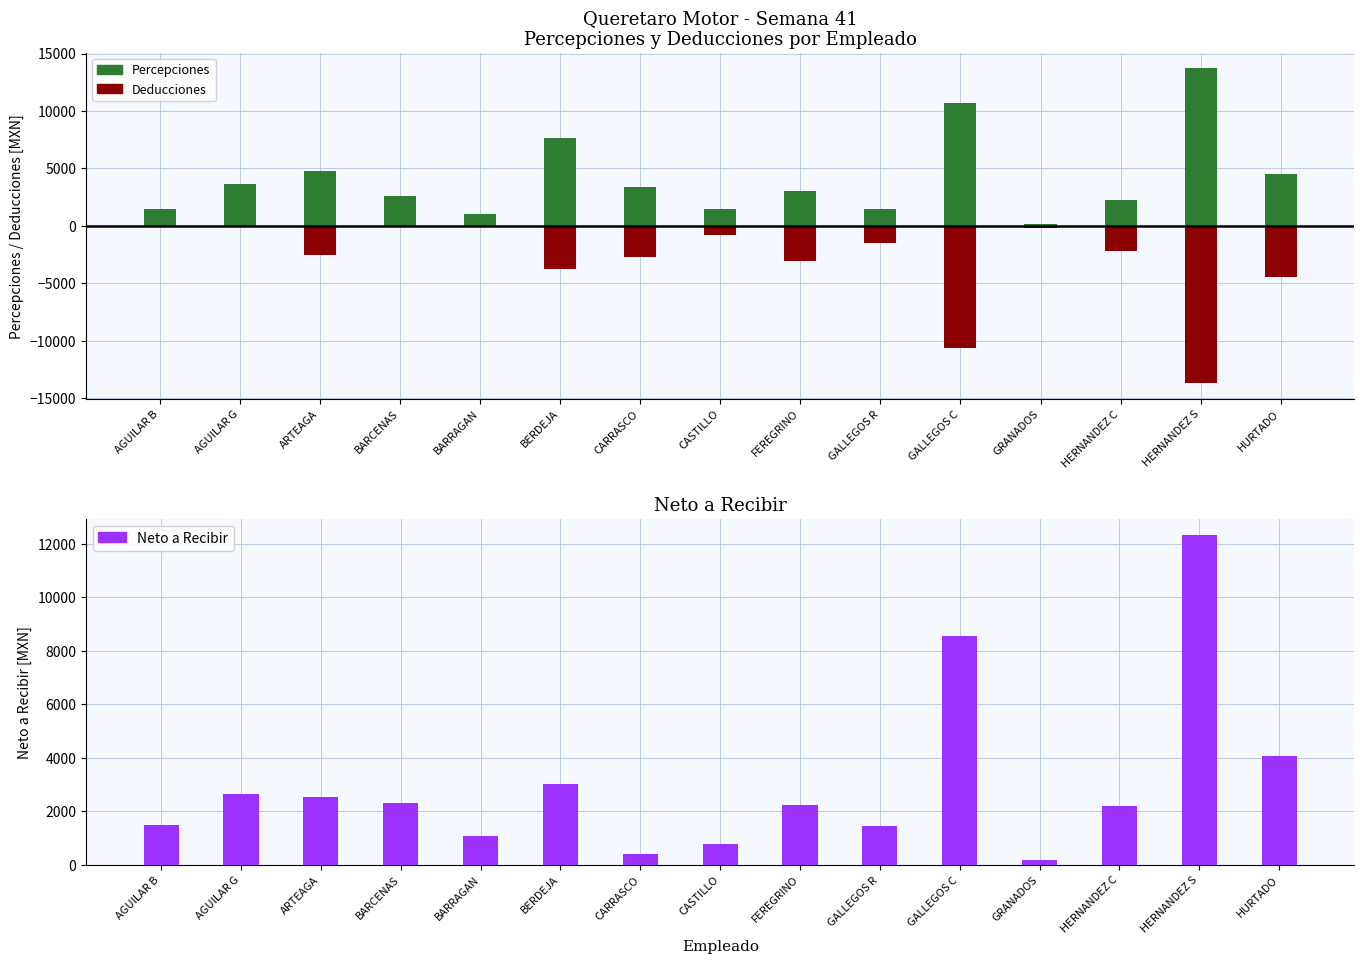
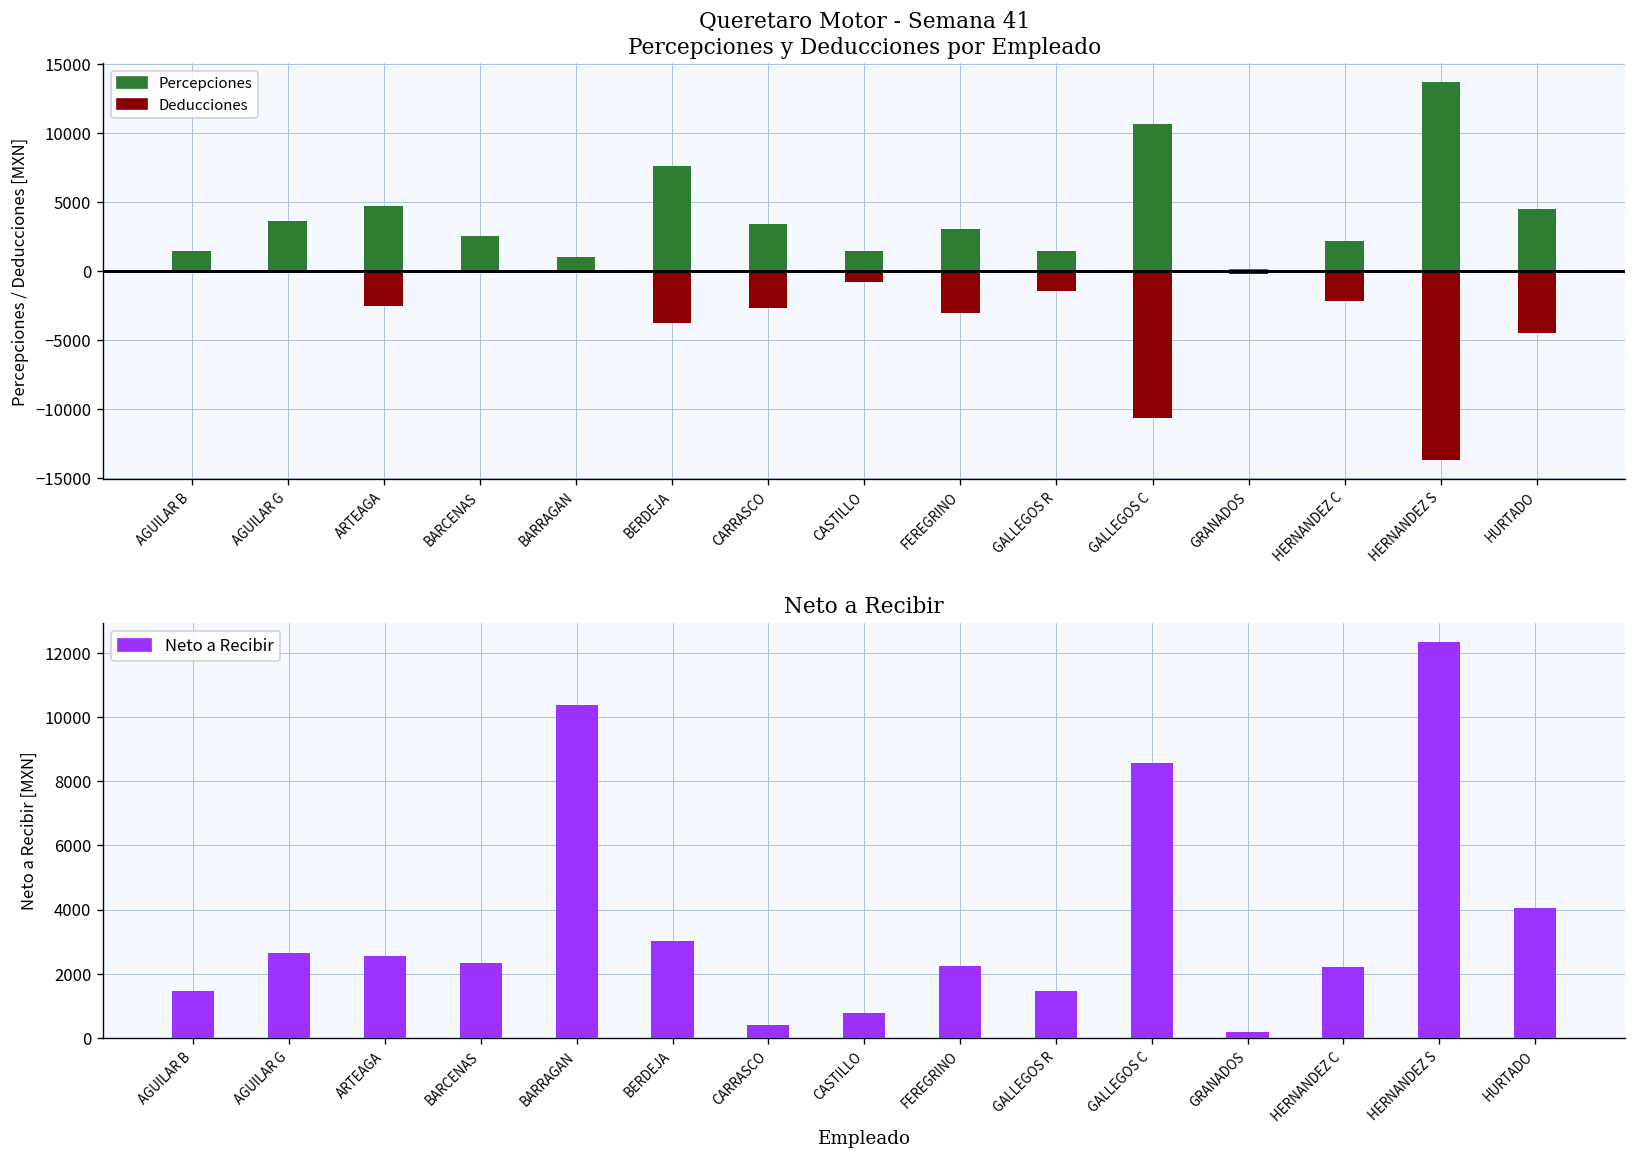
  {
    "Neto a Recibir": {
      "AGUILAR B": 1500,
      "AGUILAR G": 2600,
      "ARTEAGA": 2600,
      "BARCENAS": 2300,
-     "BARRAGAN": 1100,
+     "BARRAGAN": 10400,
      "BERDEJA": 3000,
      "CARRASCO": 400,
      "CASTILLO": 800,
      "FEREGRINO": 2200,
      "GALLEGOS R": 1500,
      "GALLEGOS C": 8600,
      "GRANADOS": 200,
      "HERNANDEZ C": 2200,
      "HERNANDEZ S": 12300,
      "HURTADO": 4100
    }
  }
